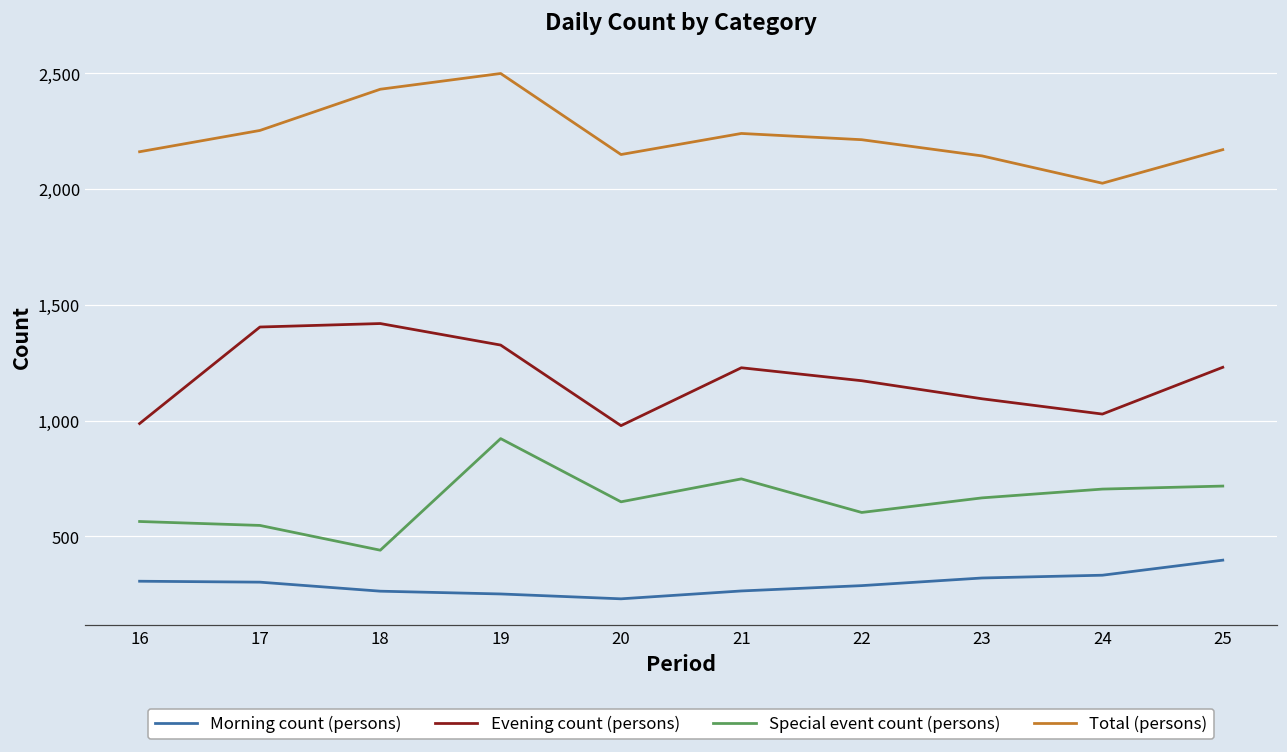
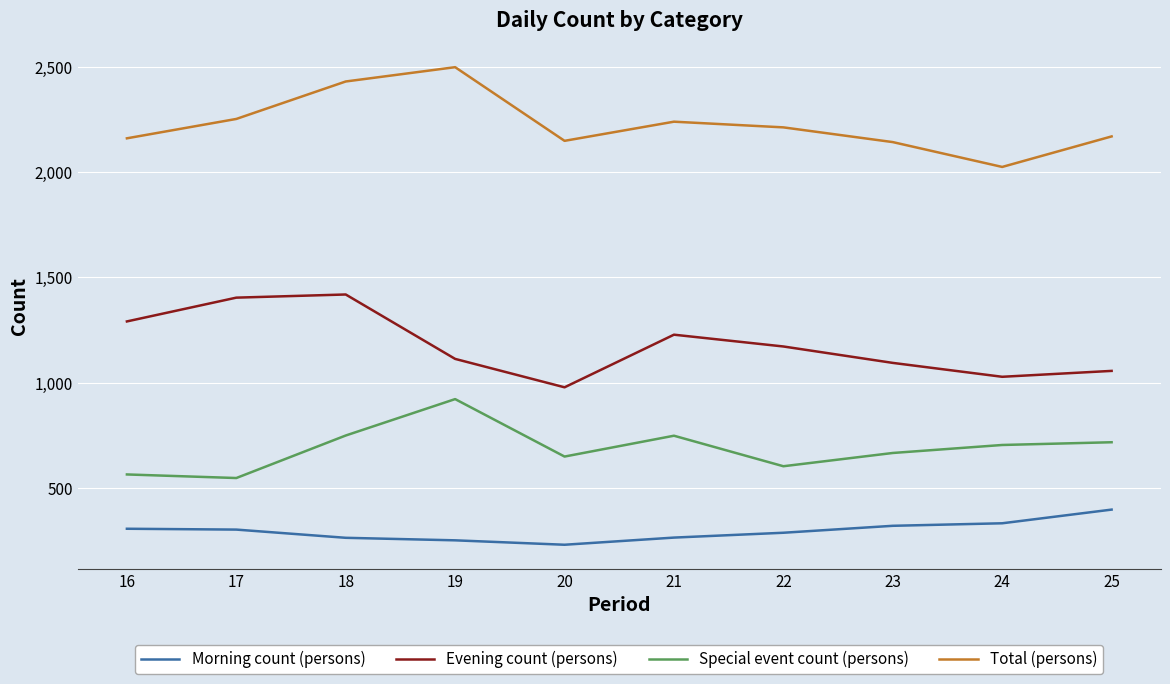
  {
    "Morning count (persons)": {
      "16": "310",
      "17": "300",
      "18": "260",
      "19": "250",
      "20": "230",
      "21": "260",
      "22": "290",
      "23": "320",
      "24": "330",
      "25": "400"
    },
    "Evening count (persons)": {
-     "16": "990",
+     "16": "1,290",
      "17": "1,400",
      "18": "1,420",
-     "19": "1,330",
+     "19": "1,110",
      "20": "980",
      "21": "1,230",
      "22": "1,170",
      "23": "1,090",
      "24": "1,030",
-     "25": "1,230"
+     "25": "1,060"
    },
    "Special event count (persons)": {
      "16": "560",
      "17": "550",
-     "18": "440",
+     "18": "750",
      "19": "920",
      "20": "650",
      "21": "750",
      "22": "600",
      "23": "670",
      "24": "700",
      "25": "720"
    },
    "Total (persons)": {
      "16": "2,160",
      "17": "2,250",
      "18": "2,430",
      "19": "2,500",
      "20": "2,150",
      "21": "2,240",
      "22": "2,210",
      "23": "2,140",
      "24": "2,030",
      "25": "2,170"
    }
  }
